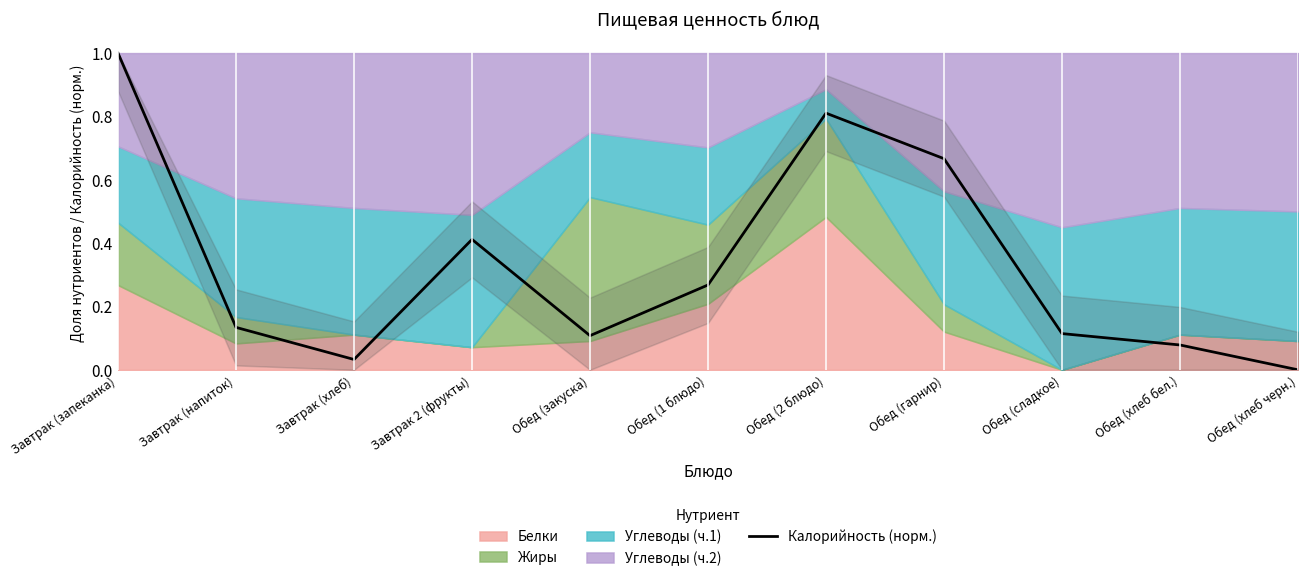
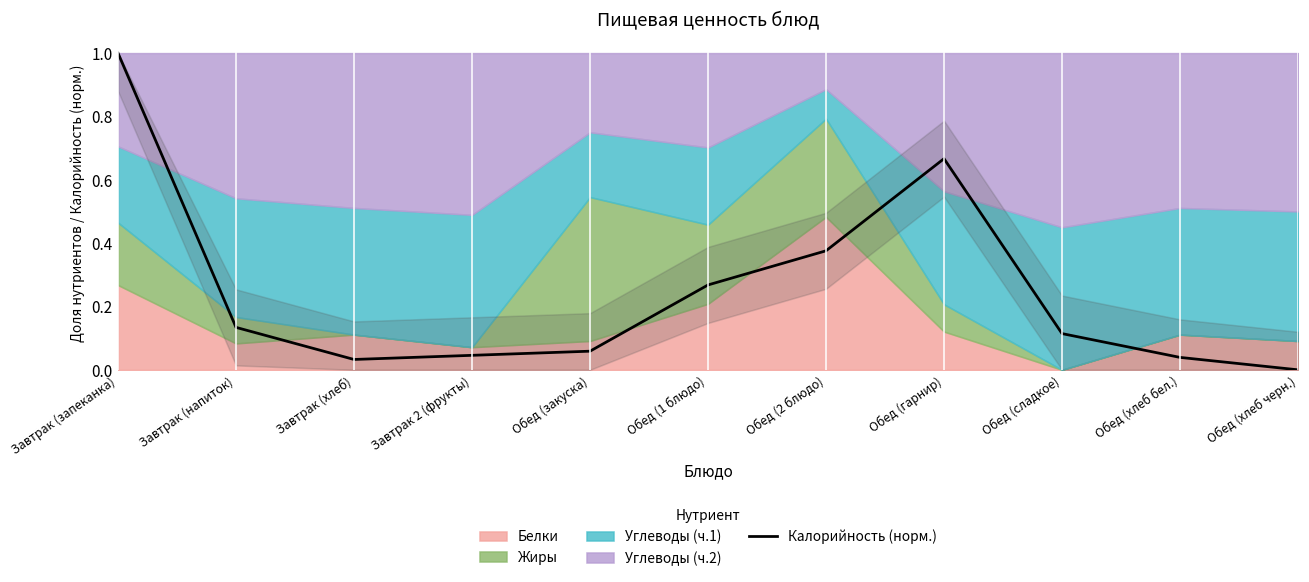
  {
    "Белки": {
      "Завтрак (запеканка)": 0.27,
      "Завтрак (напиток)": 0.08,
      "Обед (закуска)": 0.09,
      "Обед (1 блюдо)": 0.21,
      "Обед (2 блюдо)": 0.48,
      "Обед (гарнир)": 0.12
    },
    "Калорийность (норм.)": {
      "Завтрак (напиток)": 0.13,
      "Завтрак (хлеб)": 0.03,
-     "Завтрак 2 (фрукты)": 0.41,
-     "Обед (закуска)": 0.11,
+     "Завтрак 2 (фрукты)": 0.05,
+     "Обед (закуска)": 0.06,
      "Обед (1 блюдо)": 0.27,
-     "Обед (2 блюдо)": 0.81,
+     "Обед (2 блюдо)": 0.38,
      "Обед (гарнир)": 0.67,
      "Обед (сладкое)": 0.11,
-     "Обед (хлеб бел.)": 0.08,
+     "Обед (хлеб бел.)": 0.04,
      "Обед (хлеб черн.)": 0.00
    },
    "Жиры": {
      "Завтрак (запеканка)": 0.20,
      "Завтрак (напиток)": 0.08,
      "Обед (закуска)": 0.45,
      "Обед (1 блюдо)": 0.25,
      "Обед (2 блюдо)": 0.31,
      "Обед (гарнир)": 0.09
    },
    "Углеводы (ч.1)": {
      "Завтрак (запеканка)": 0.24,
      "Завтрак (напиток)": 0.38,
      "Завтрак (хлеб)": 0.40,
      "Завтрак 2 (фрукты)": 0.42,
      "Обед (закуска)": 0.20,
      "Обед (1 блюдо)": 0.24,
      "Обед (2 блюдо)": 0.09,
      "Обед (гарнир)": 0.36,
      "Обед (сладкое)": 0.45,
      "Обед (хлеб бел.)": 0.40,
      "Обед (хлеб черн.)": 0.41
    }
  }
